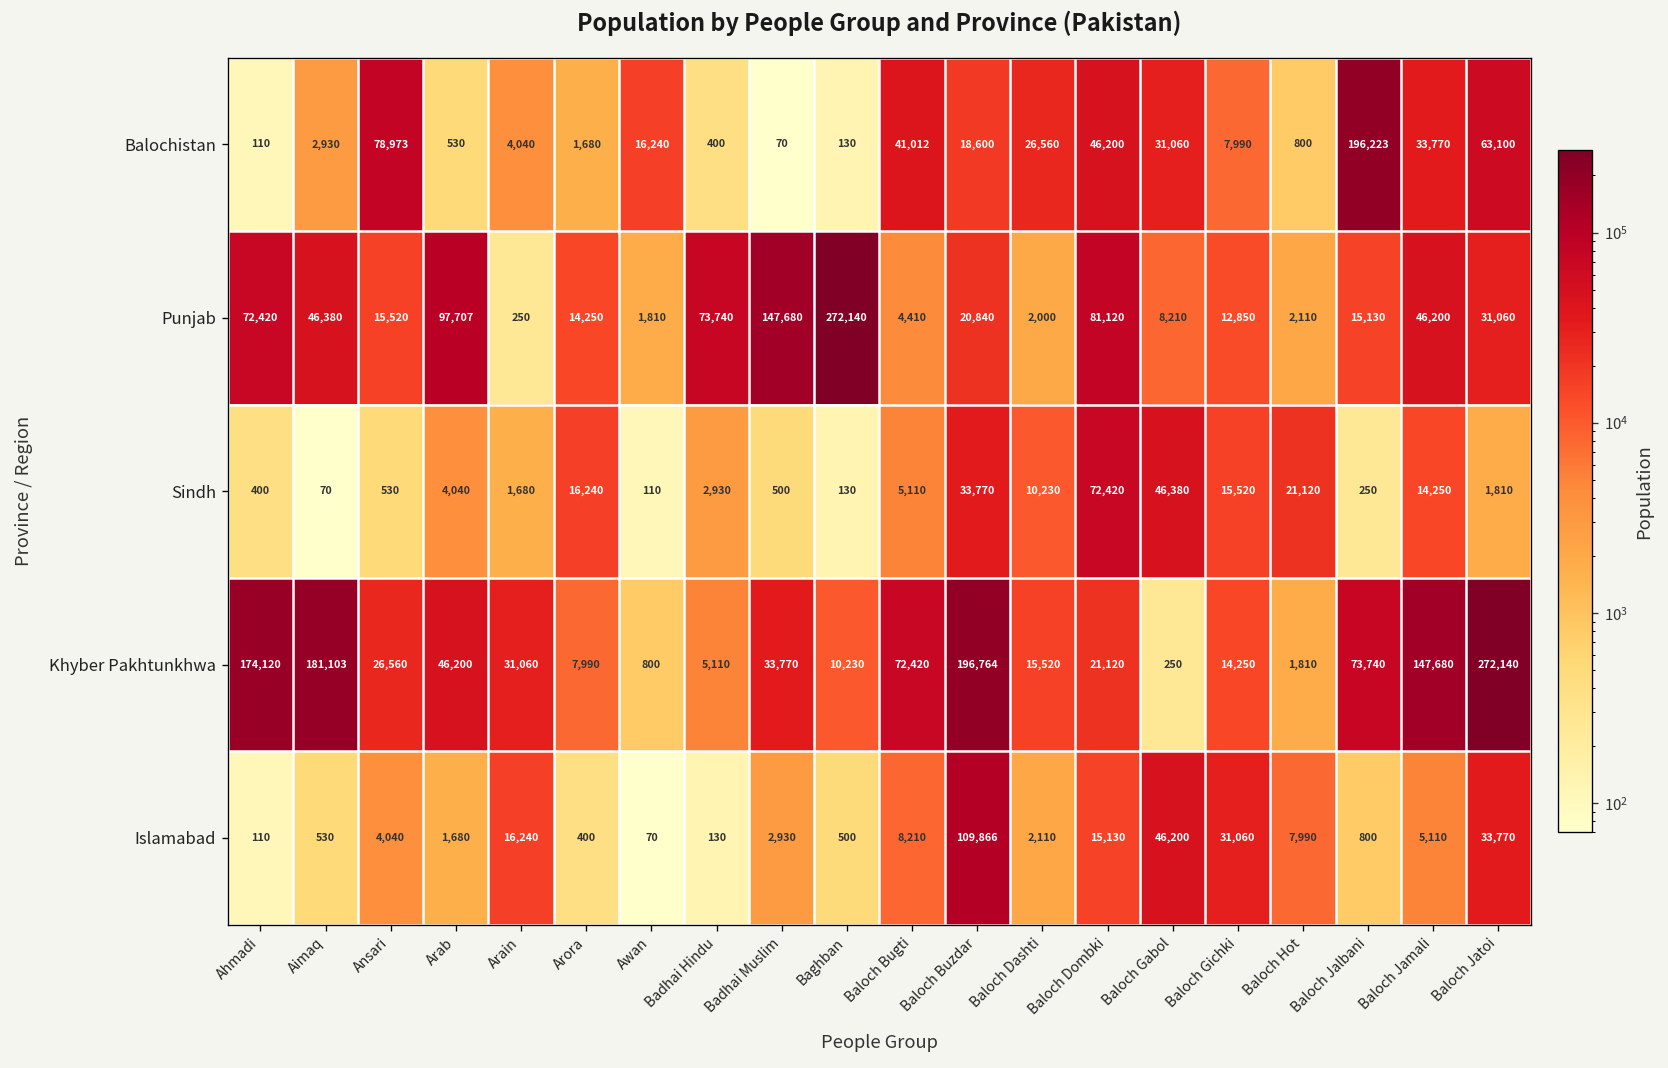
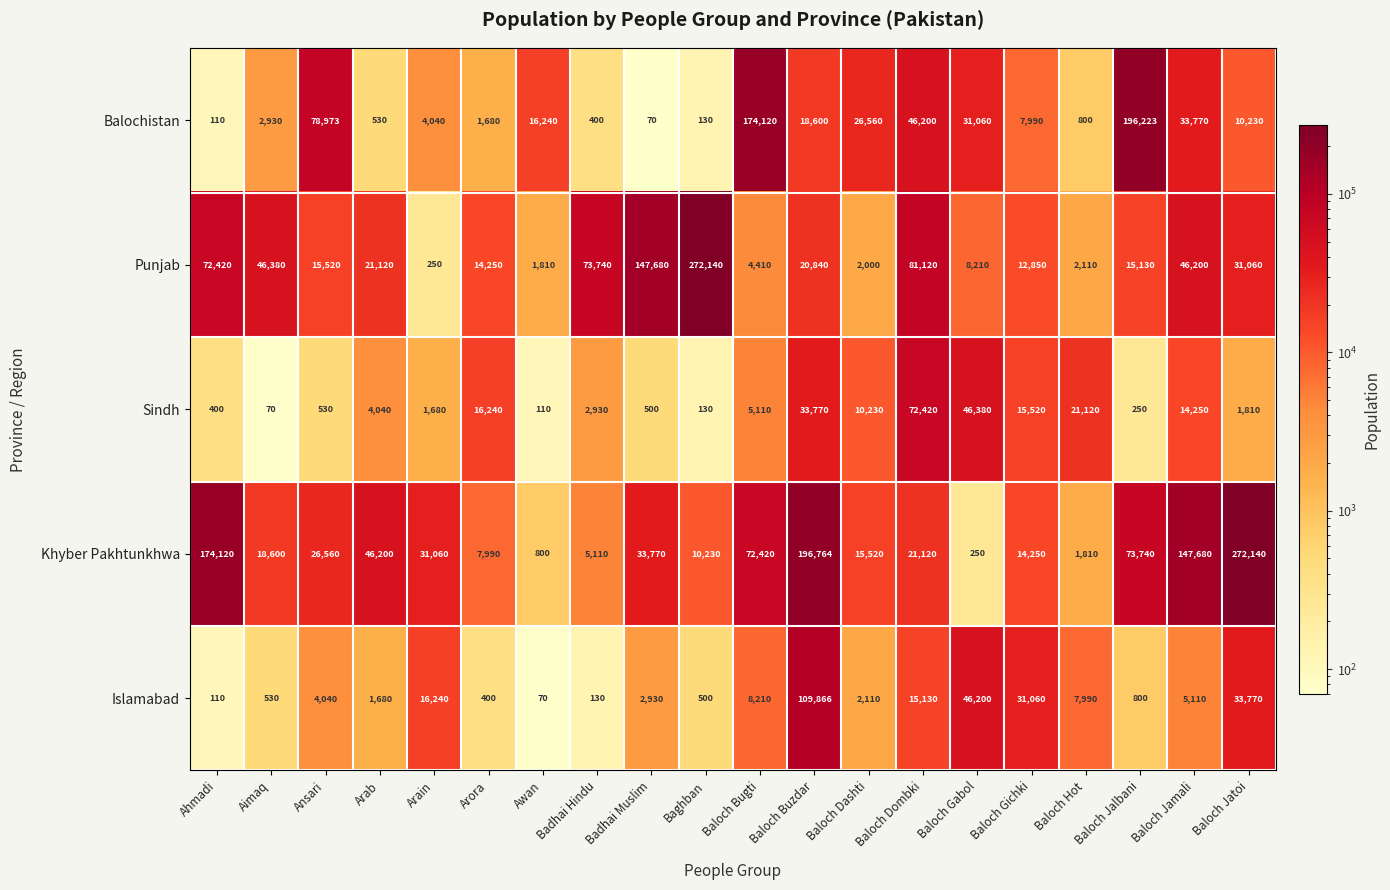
  {
    "Balochistan": {
      "Ahmadi": "110",
      "Aimaq": "2,930",
      "Ansari": "78,973",
      "Arab": "530",
      "Arain": "4,040",
      "Arora": "1,680",
      "Awan": "16,240",
      "Badhai Hindu": "400",
      "Badhai Muslim": "70",
      "Baghban": "130",
-     "Baloch Bugti": "41,012",
+     "Baloch Bugti": "174,120",
      "Baloch Buzdar": "18,600",
      "Baloch Dashti": "26,560",
      "Baloch Dombki": "46,200",
      "Baloch Gabol": "31,060",
      "Baloch Gichki": "7,990",
      "Baloch Hot": "800",
      "Baloch Jalbani": "196,223",
      "Baloch Jamali": "33,770",
-     "Baloch Jatoi": "63,100"
+     "Baloch Jatoi": "10,230"
    },
    "Punjab": {
      "Ahmadi": "72,420",
      "Aimaq": "46,380",
      "Ansari": "15,520",
-     "Arab": "97,707",
+     "Arab": "21,120",
      "Arain": "250",
      "Arora": "14,250",
      "Awan": "1,810",
      "Badhai Hindu": "73,740",
      "Badhai Muslim": "147,680",
      "Baghban": "272,140",
      "Baloch Bugti": "4,410",
      "Baloch Buzdar": "20,840",
      "Baloch Dashti": "2,000",
      "Baloch Dombki": "81,120",
      "Baloch Gabol": "8,210",
      "Baloch Gichki": "12,850",
      "Baloch Hot": "2,110",
      "Baloch Jalbani": "15,130",
      "Baloch Jamali": "46,200",
      "Baloch Jatoi": "31,060"
    },
    "Sindh": {
      "Ahmadi": "400",
      "Aimaq": "70",
      "Ansari": "530",
      "Arab": "4,040",
      "Arain": "1,680",
      "Arora": "16,240",
      "Awan": "110",
      "Badhai Hindu": "2,930",
      "Badhai Muslim": "500",
      "Baghban": "130",
      "Baloch Bugti": "5,110",
      "Baloch Buzdar": "33,770",
      "Baloch Dashti": "10,230",
      "Baloch Dombki": "72,420",
      "Baloch Gabol": "46,380",
      "Baloch Gichki": "15,520",
      "Baloch Hot": "21,120",
      "Baloch Jalbani": "250",
      "Baloch Jamali": "14,250",
      "Baloch Jatoi": "1,810"
    },
    "Khyber Pakhtunkhwa": {
      "Ahmadi": "174,120",
-     "Aimaq": "181,103",
+     "Aimaq": "18,600",
      "Ansari": "26,560",
      "Arab": "46,200",
      "Arain": "31,060",
      "Arora": "7,990",
      "Awan": "800",
      "Badhai Hindu": "5,110",
      "Badhai Muslim": "33,770",
      "Baghban": "10,230",
      "Baloch Bugti": "72,420",
      "Baloch Buzdar": "196,764",
      "Baloch Dashti": "15,520",
      "Baloch Dombki": "21,120",
      "Baloch Gabol": "250",
      "Baloch Gichki": "14,250",
      "Baloch Hot": "1,810",
      "Baloch Jalbani": "73,740",
      "Baloch Jamali": "147,680",
      "Baloch Jatoi": "272,140"
    },
    "Islamabad": {
      "Ahmadi": "110",
      "Aimaq": "530",
      "Ansari": "4,040",
      "Arab": "1,680",
      "Arain": "16,240",
      "Arora": "400",
      "Awan": "70",
      "Badhai Hindu": "130",
      "Badhai Muslim": "2,930",
      "Baghban": "500",
      "Baloch Bugti": "8,210",
      "Baloch Buzdar": "109,866",
      "Baloch Dashti": "2,110",
      "Baloch Dombki": "15,130",
      "Baloch Gabol": "46,200",
      "Baloch Gichki": "31,060",
      "Baloch Hot": "7,990",
      "Baloch Jalbani": "800",
      "Baloch Jamali": "5,110",
      "Baloch Jatoi": "33,770"
    }
  }
